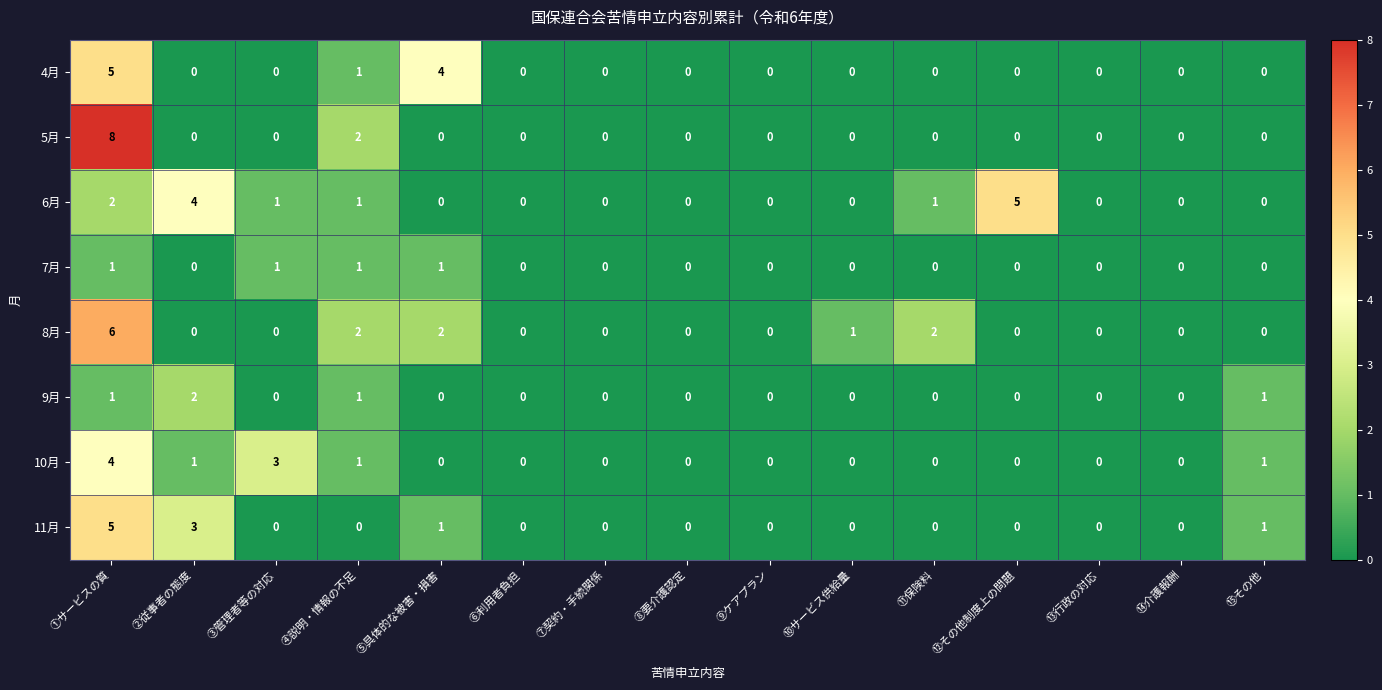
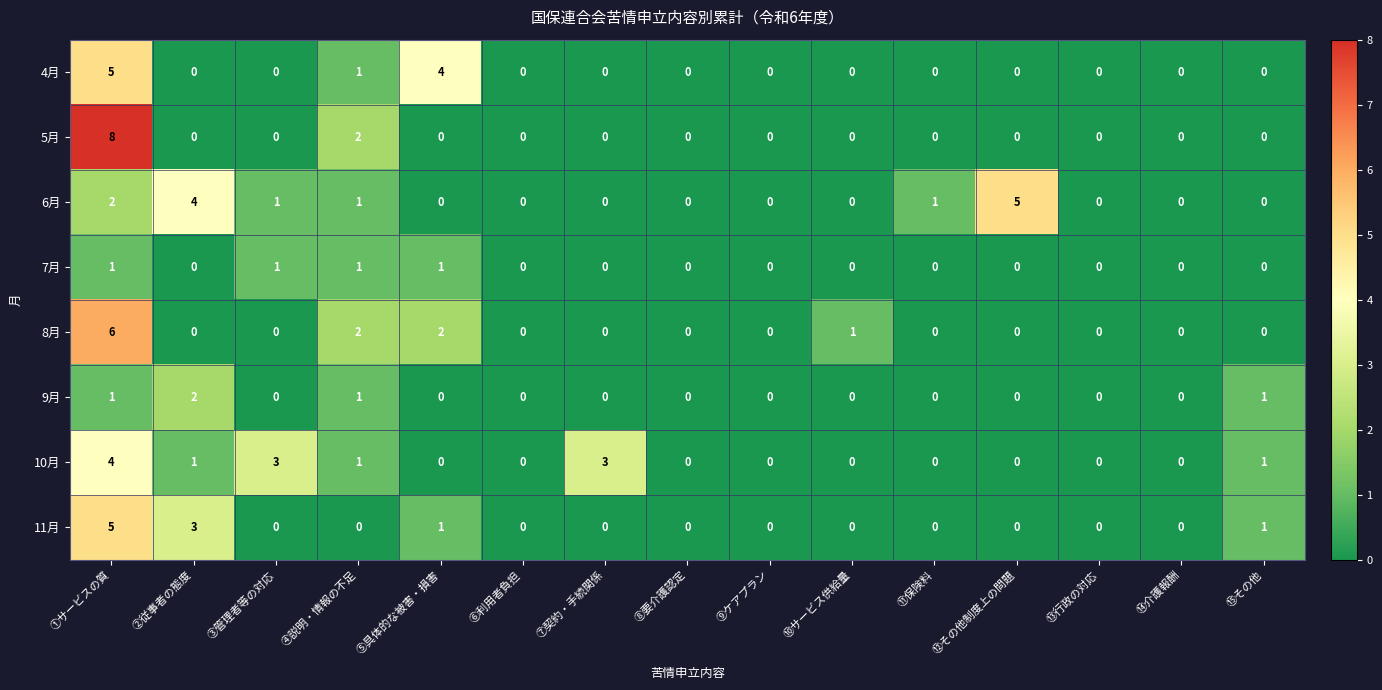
  {
    "4月": {
      "①サービスの質": 5,
      "②従事者の態度": 0,
      "③管理者等の対応": 0,
      "④説明・情報の不足": 1,
      "⑤具体的な被害・損害": 4,
      "⑥利用者負担": 0,
      "⑦契約・手続関係": 0,
      "⑧要介護認定": 0,
      "⑨ケアプラン": 0,
      "⑩サービス供給量": 0,
      "⑪保険料": 0,
      "⑫その他制度上の問題": 0,
      "⑬行政の対応": 0,
      "⑭介護報酬": 0,
      "⑮その他": 0
    },
    "5月": {
      "①サービスの質": 8,
      "②従事者の態度": 0,
      "③管理者等の対応": 0,
      "④説明・情報の不足": 2,
      "⑤具体的な被害・損害": 0,
      "⑥利用者負担": 0,
      "⑦契約・手続関係": 0,
      "⑧要介護認定": 0,
      "⑨ケアプラン": 0,
      "⑩サービス供給量": 0,
      "⑪保険料": 0,
      "⑫その他制度上の問題": 0,
      "⑬行政の対応": 0,
      "⑭介護報酬": 0,
      "⑮その他": 0
    },
    "6月": {
      "①サービスの質": 2,
      "②従事者の態度": 4,
      "③管理者等の対応": 1,
      "④説明・情報の不足": 1,
      "⑤具体的な被害・損害": 0,
      "⑥利用者負担": 0,
      "⑦契約・手続関係": 0,
      "⑧要介護認定": 0,
      "⑨ケアプラン": 0,
      "⑩サービス供給量": 0,
      "⑪保険料": 1,
      "⑫その他制度上の問題": 5,
      "⑬行政の対応": 0,
      "⑭介護報酬": 0,
      "⑮その他": 0
    },
    "7月": {
      "①サービスの質": 1,
      "②従事者の態度": 0,
      "③管理者等の対応": 1,
      "④説明・情報の不足": 1,
      "⑤具体的な被害・損害": 1,
      "⑥利用者負担": 0,
      "⑦契約・手続関係": 0,
      "⑧要介護認定": 0,
      "⑨ケアプラン": 0,
      "⑩サービス供給量": 0,
      "⑪保険料": 0,
      "⑫その他制度上の問題": 0,
      "⑬行政の対応": 0,
      "⑭介護報酬": 0,
      "⑮その他": 0
    },
    "8月": {
      "①サービスの質": 6,
      "②従事者の態度": 0,
      "③管理者等の対応": 0,
      "④説明・情報の不足": 2,
      "⑤具体的な被害・損害": 2,
      "⑥利用者負担": 0,
      "⑦契約・手続関係": 0,
      "⑧要介護認定": 0,
      "⑨ケアプラン": 0,
      "⑩サービス供給量": 1,
-     "⑪保険料": 2,
+     "⑪保険料": 0,
      "⑫その他制度上の問題": 0,
      "⑬行政の対応": 0,
      "⑭介護報酬": 0,
      "⑮その他": 0
    },
    "9月": {
      "①サービスの質": 1,
      "②従事者の態度": 2,
      "③管理者等の対応": 0,
      "④説明・情報の不足": 1,
      "⑤具体的な被害・損害": 0,
      "⑥利用者負担": 0,
      "⑦契約・手続関係": 0,
      "⑧要介護認定": 0,
      "⑨ケアプラン": 0,
      "⑩サービス供給量": 0,
      "⑪保険料": 0,
      "⑫その他制度上の問題": 0,
      "⑬行政の対応": 0,
      "⑭介護報酬": 0,
      "⑮その他": 1
    },
    "10月": {
      "①サービスの質": 4,
      "②従事者の態度": 1,
      "③管理者等の対応": 3,
      "④説明・情報の不足": 1,
      "⑤具体的な被害・損害": 0,
      "⑥利用者負担": 0,
-     "⑦契約・手続関係": 0,
+     "⑦契約・手続関係": 3,
      "⑧要介護認定": 0,
      "⑨ケアプラン": 0,
      "⑩サービス供給量": 0,
      "⑪保険料": 0,
      "⑫その他制度上の問題": 0,
      "⑬行政の対応": 0,
      "⑭介護報酬": 0,
      "⑮その他": 1
    },
    "11月": {
      "①サービスの質": 5,
      "②従事者の態度": 3,
      "③管理者等の対応": 0,
      "④説明・情報の不足": 0,
      "⑤具体的な被害・損害": 1,
      "⑥利用者負担": 0,
      "⑦契約・手続関係": 0,
      "⑧要介護認定": 0,
      "⑨ケアプラン": 0,
      "⑩サービス供給量": 0,
      "⑪保険料": 0,
      "⑫その他制度上の問題": 0,
      "⑬行政の対応": 0,
      "⑭介護報酬": 0,
      "⑮その他": 1
    }
  }
